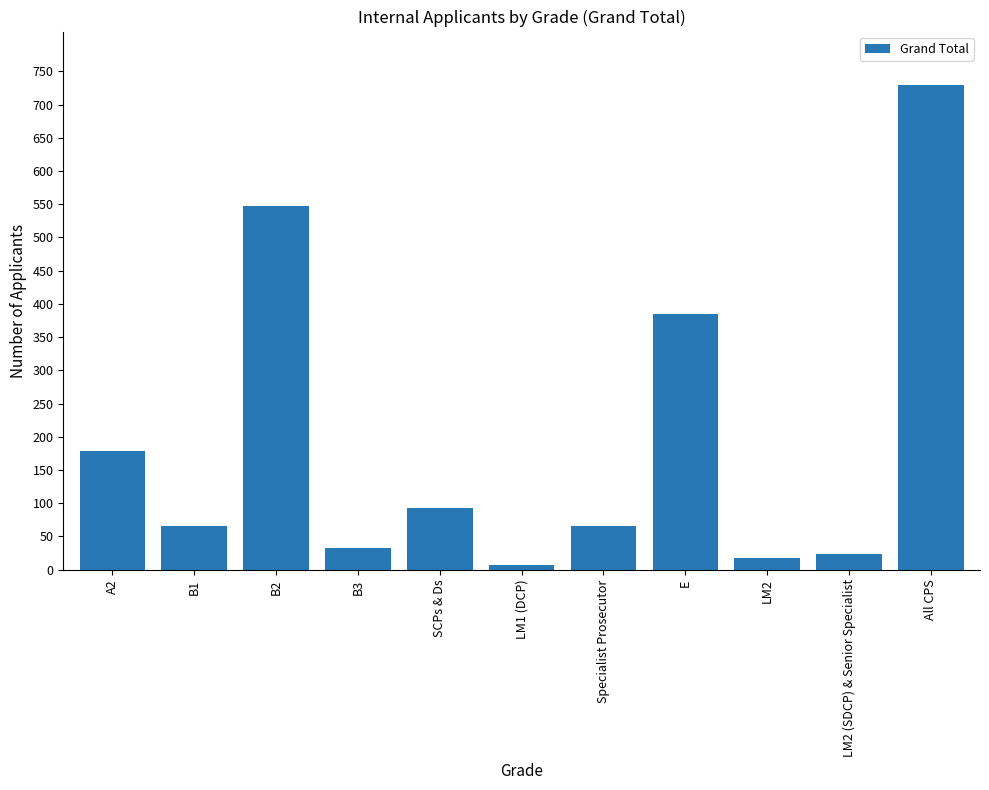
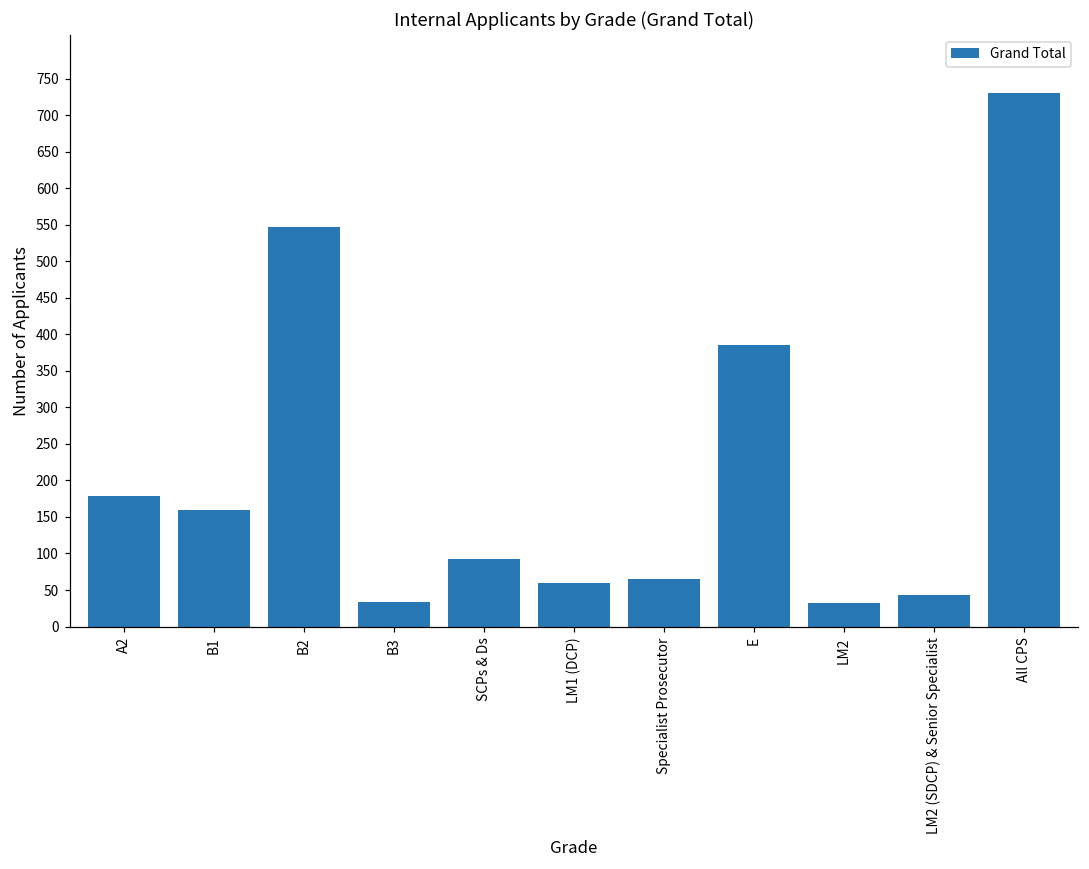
  {
    "A2": 180,
-   "B1": 70,
+   "B1": 160,
    "B2": 550,
    "B3": 30,
    "SCPs & Ds": 90,
-   "LM1 (DCP)": 10,
+   "LM1 (DCP)": 60,
    "Specialist Prosecutor": 70,
    "E": 390,
-   "LM2": 20,
-   "LM2 (SDCP) & Senior Specialist": 20,
+   "LM2": 30,
+   "LM2 (SDCP) & Senior Specialist": 40,
    "All CPS": 730
  }
